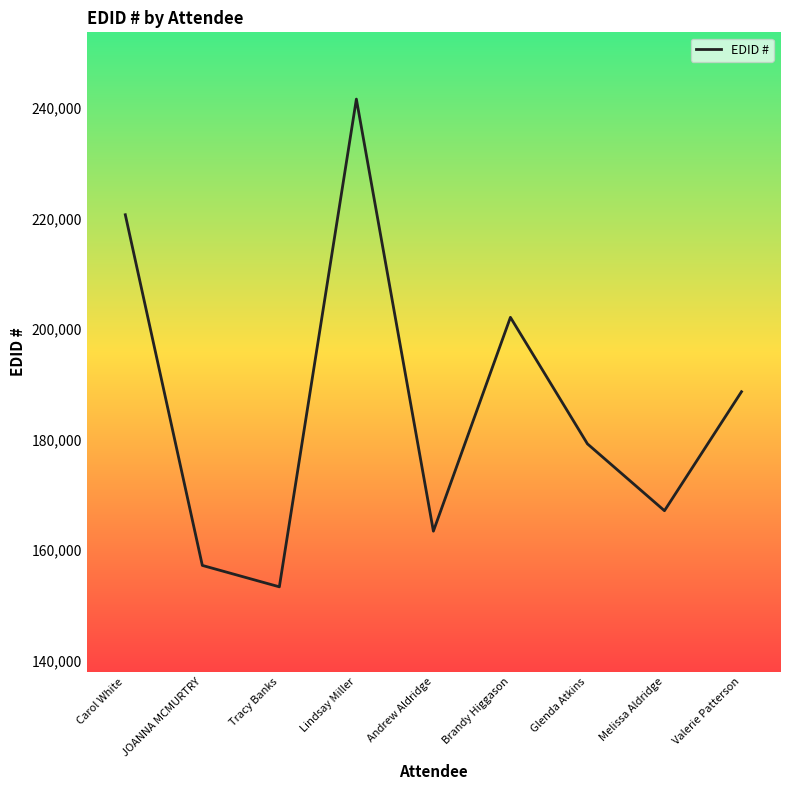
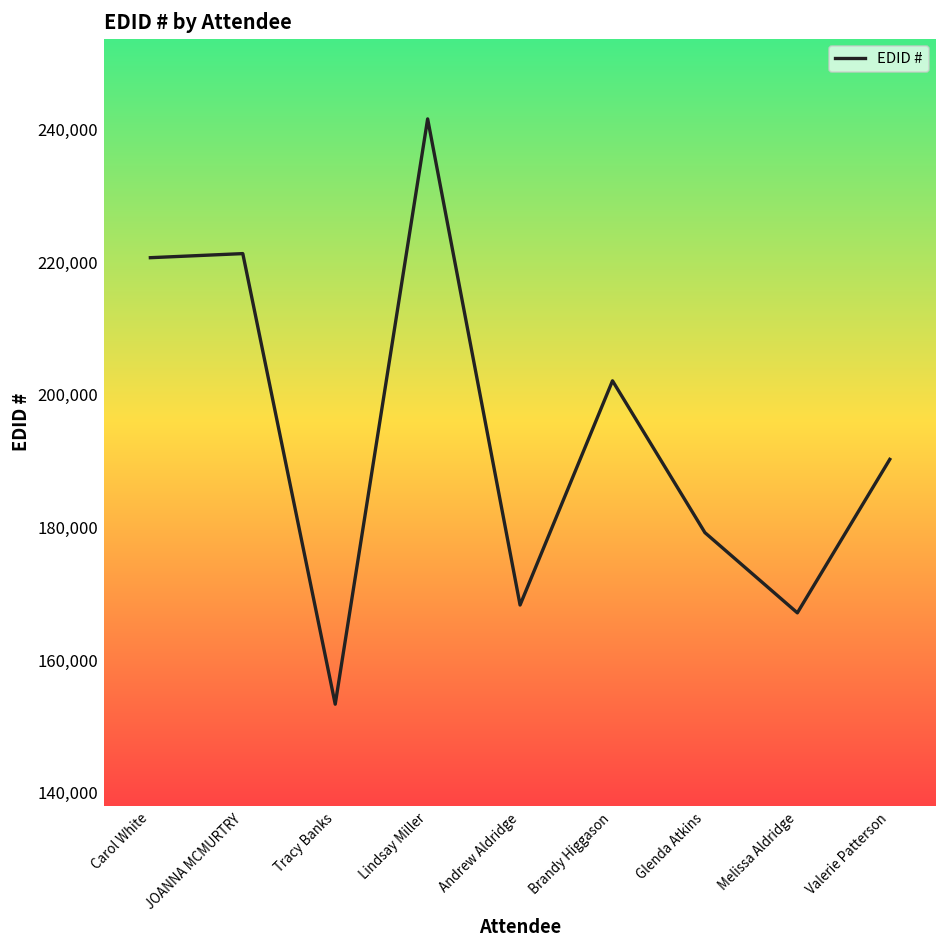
  {
    "Carol White": "221,000",
-   "JOANNA MCMURTRY": "157,000",
+   "JOANNA MCMURTRY": "221,000",
    "Tracy Banks": "153,000",
    "Lindsay Miller": "242,000",
-   "Andrew Aldridge": "163,000",
+   "Andrew Aldridge": "168,000",
    "Brandy Higgason": "202,000",
    "Glenda Atkins": "179,000",
    "Melissa Aldridge": "167,000",
-   "Valerie Patterson": "189,000"
+   "Valerie Patterson": "190,000"
  }
